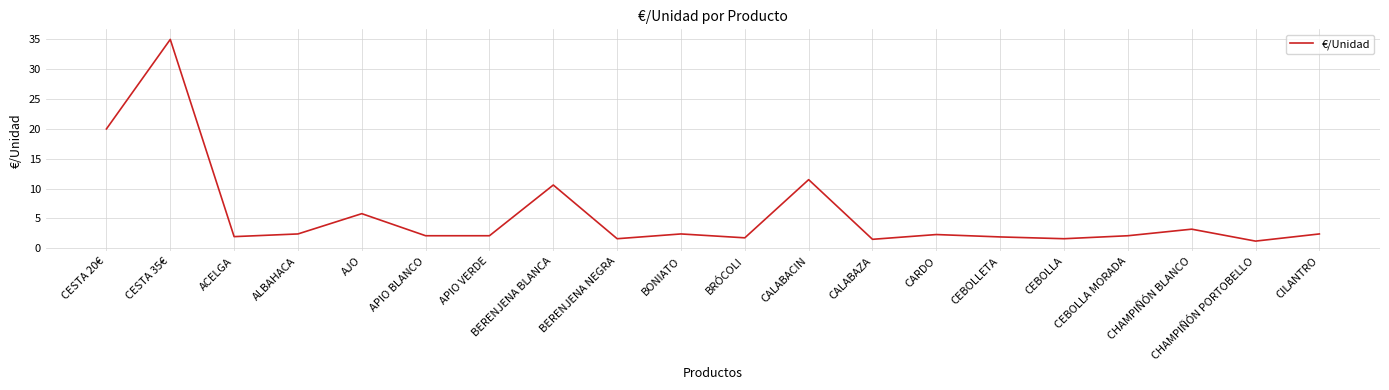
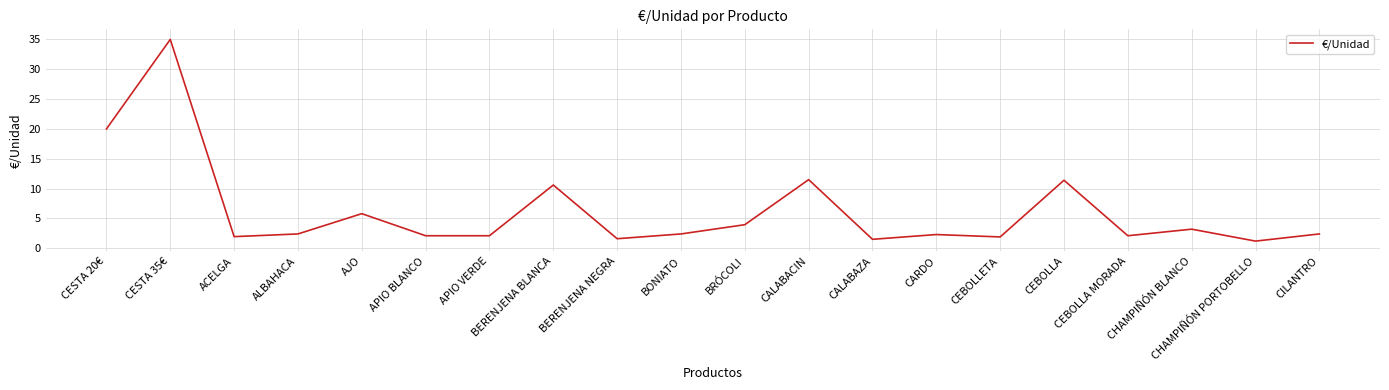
  {
    "CESTA 20€": 20,
    "CESTA 35€": 35,
    "ACELGA": 2,
    "ALBAHACA": 2,
    "AJO": 6,
    "APIO BLANCO": 2,
    "APIO VERDE": 2,
    "BERENJENA BLANCA": 11,
    "BERENJENA NEGRA": 2,
    "BONIATO": 2,
-   "BRÓCOLI": 2,
+   "BRÓCOLI": 4,
    "CALABACIN": 12,
    "CALABAZA": 2,
    "CARDO": 2,
    "CEBOLLETA": 2,
-   "CEBOLLA": 2,
+   "CEBOLLA": 11,
    "CEBOLLA MORADA": 2,
    "CHAMPIÑÓN BLANCO": 3,
    "CHAMPIÑÓN PORTOBELLO": 1,
    "CILANTRO": 2
  }
